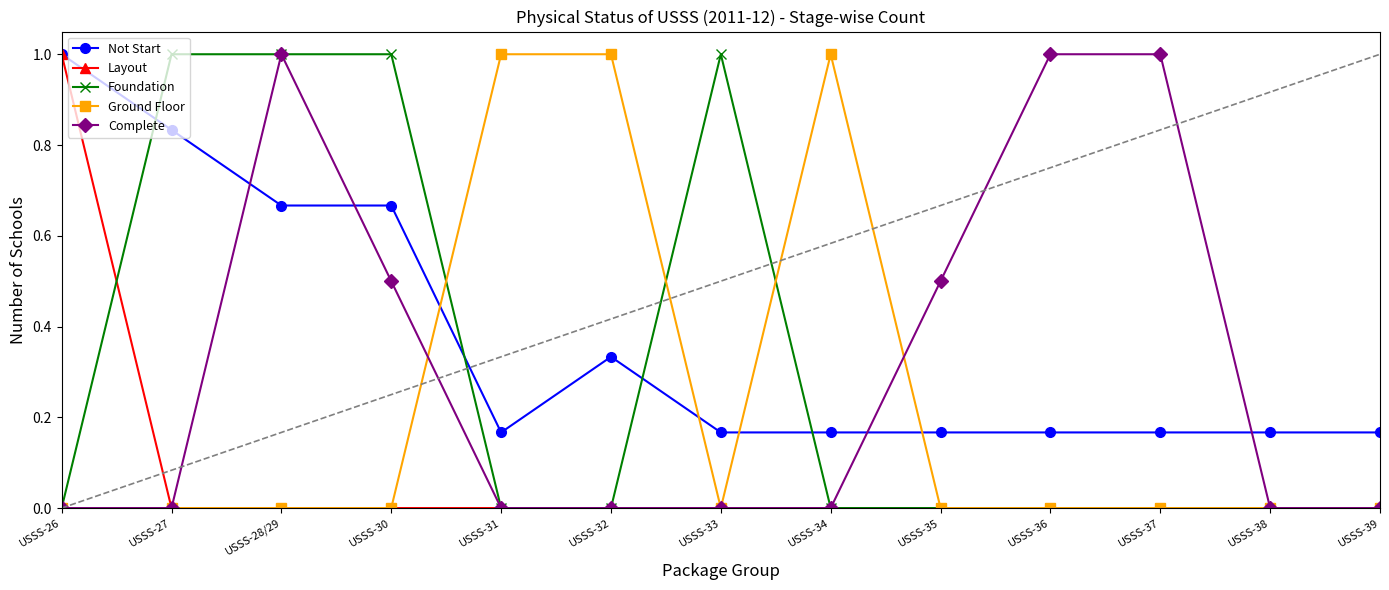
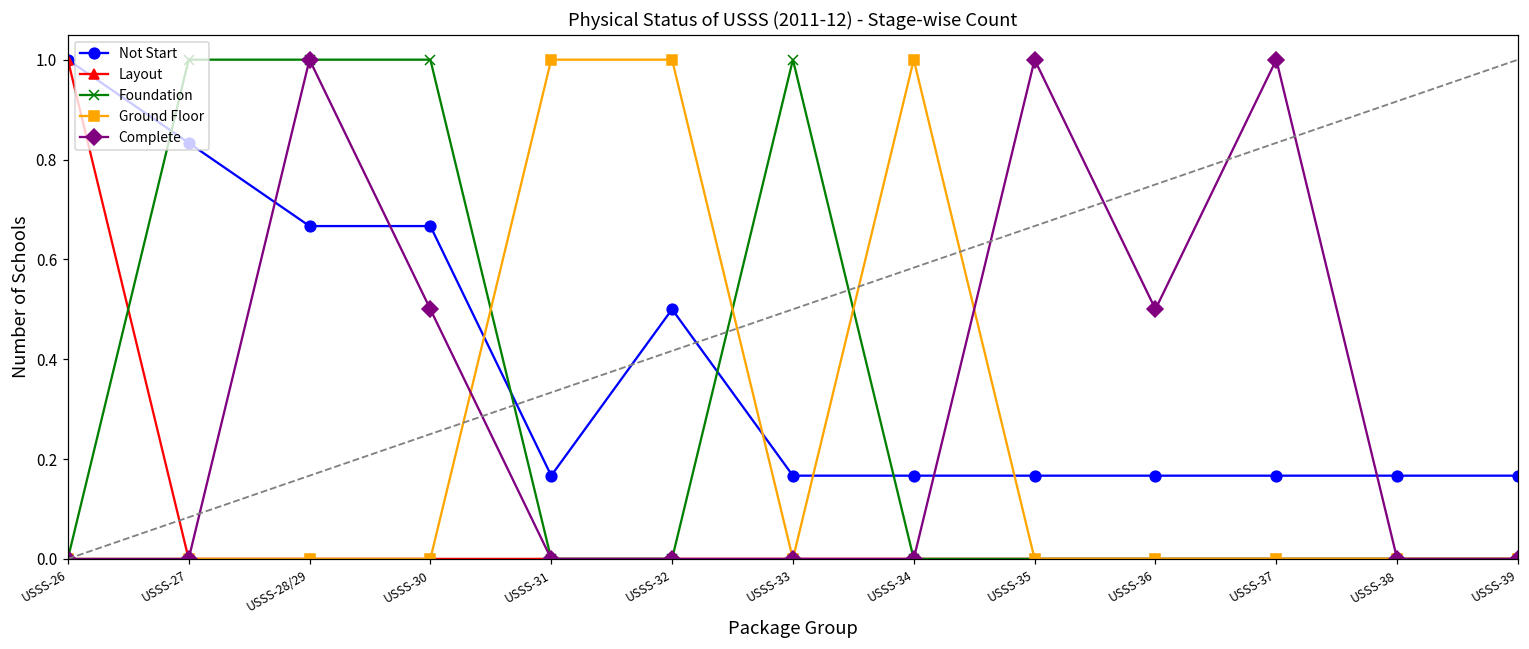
  {
    "Not Start": {
      "USSS-28/29": 0.67,
      "USSS-30": 0.67,
      "USSS-31": 0.17,
-     "USSS-32": 0.33,
+     "USSS-32": 0.50,
      "USSS-33": 0.17,
      "USSS-34": 0.17,
      "USSS-35": 0.17,
      "USSS-36": 0.17,
      "USSS-37": 0.17,
      "USSS-38": 0.17,
      "USSS-39": 0.17
    },
    "Foundation": {
      "USSS-30": 1.00,
      "USSS-33": 1.00
    },
    "Ground Floor": {
      "USSS-31": 1.00,
      "USSS-32": 1.00,
      "USSS-34": 1.00
    },
    "Complete": {
      "USSS-30": 0.50,
-     "USSS-35": 0.50,
-     "USSS-36": 1.00,
+     "USSS-35": 1.00,
+     "USSS-36": 0.50,
      "USSS-37": 1.00
    }
  }
